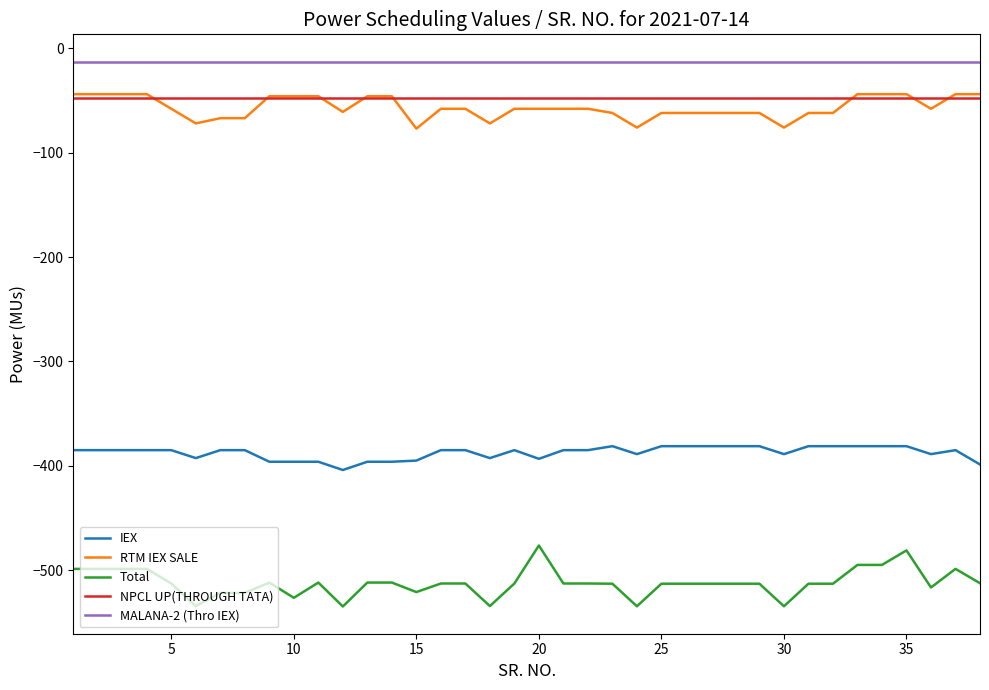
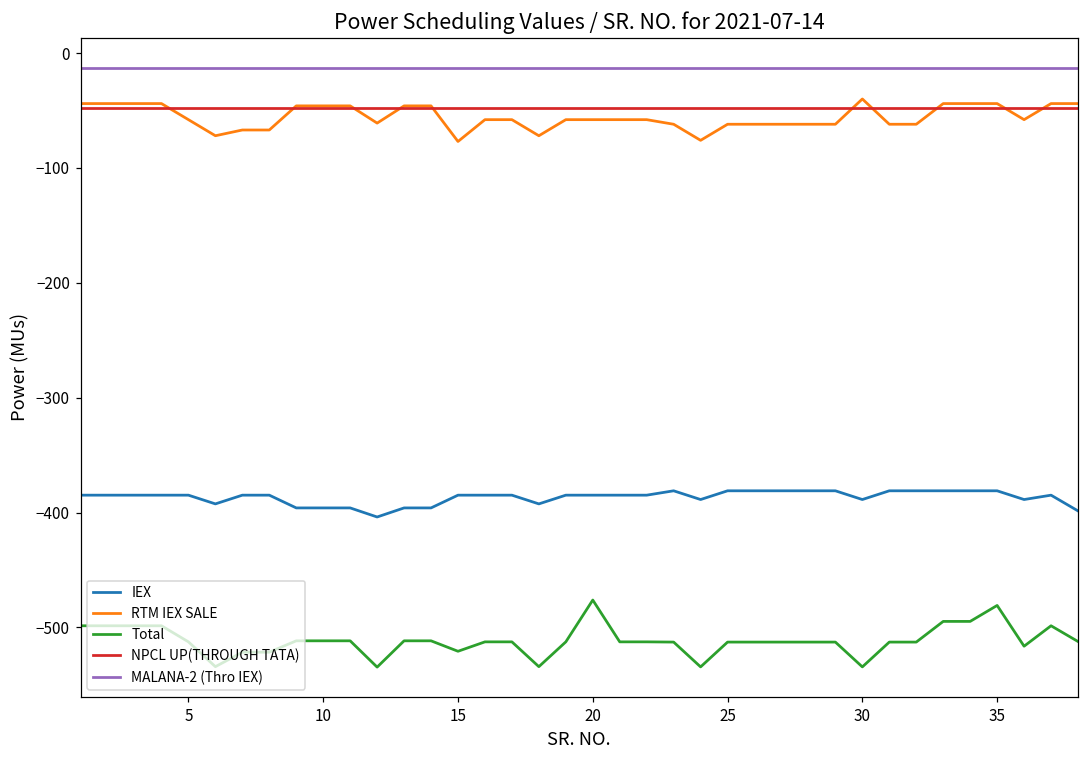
  {
    "IEX": {
      "5": -385,
      "10": -396,
-     "15": -395,
-     "20": -393,
+     "15": -385,
+     "20": -385,
      "25": -381,
      "30": -389,
      "35": -381
    },
    "RTM IEX SALE": {
      "5": -58,
      "15": -77,
      "20": -58,
      "25": -62,
-     "30": -76,
+     "30": -40,
      "35": -44
    },
    "Total": {
-     "10": -526,
+     "10": -512,
      "15": -521,
      "20": -476,
      "25": -513,
      "30": -534,
      "35": -481
    },
    "NPCL UP(THROUGH TATA)": {
      "5": -48,
      "15": -48,
      "20": -48,
      "25": -48,
      "30": -48,
      "35": -48
    },
    "MALANA-2 (Thro IEX)": {
      "5": -13,
      "10": -13,
      "15": -13,
      "20": -13,
      "25": -13,
      "30": -13,
      "35": -13
    }
  }
